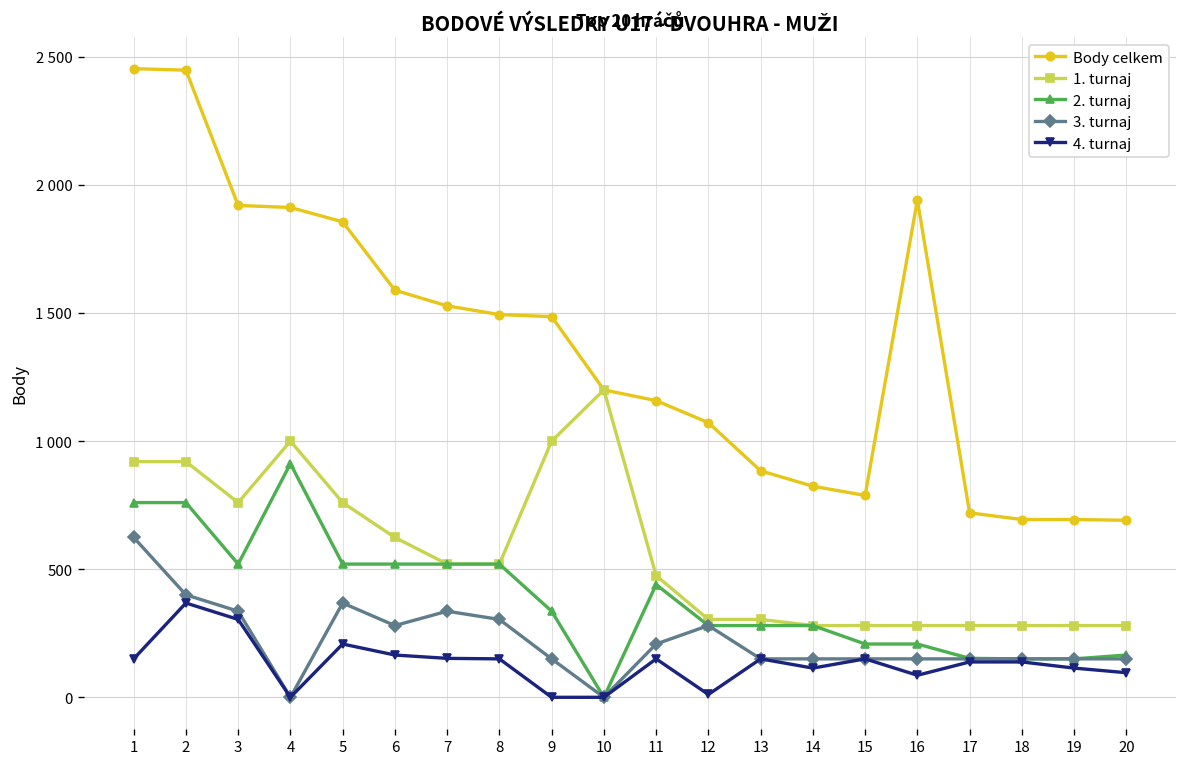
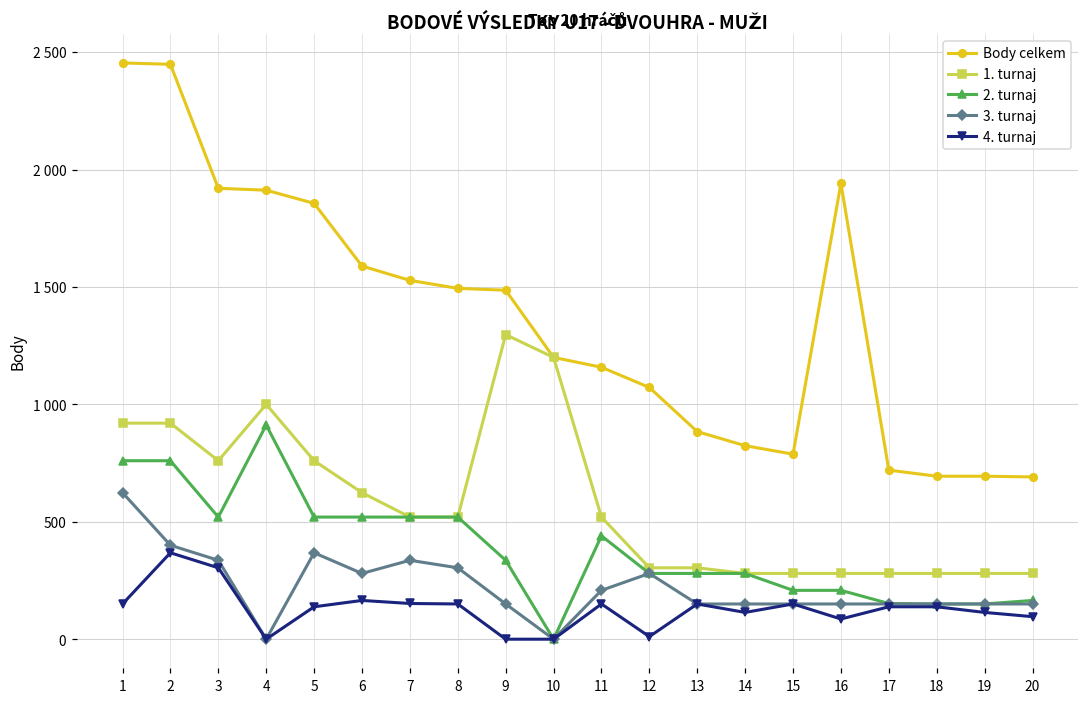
  {
    "Body celkem": {
      "1": 2450,
      "2": 2450,
      "3": 1920,
      "4": 1910,
      "5": 1860,
      "6": 1590,
      "7": 1530,
      "8": 1490,
      "9": 1490,
      "11": 1160,
      "12": 1070,
      "13": 880,
      "14": 820,
      "15": 790,
      "16": 1940,
      "17": 720,
      "18": 690,
      "19": 690,
      "20": 690
    },
    "1. turnaj": {
      "1": 920,
      "2": 920,
      "3": 760,
      "4": 1000,
      "5": 760,
      "6": 620,
-     "9": 1000,
-     "11": 480,
+     "9": 1300,
+     "11": 520,
      "12": 300,
      "13": 300,
      "15": 280,
      "16": 280,
      "17": 280,
      "18": 280,
      "19": 280,
      "20": 280
    },
    "2. turnaj": {
      "1": 760,
      "2": 760,
      "3": 520,
      "4": 910,
      "5": 520,
      "6": 520,
      "9": 340,
      "11": 440,
      "13": 280,
      "15": 210,
      "16": 210,
      "20": 170
    },
    "3. turnaj": {
      "1": 620,
      "2": 400,
      "3": 340,
      "5": 370,
      "6": 280,
      "7": 340,
      "8": 300,
      "9": 150,
      "11": 210,
      "14": 150,
      "16": 150,
      "20": 150
    },
    "4. turnaj": {
      "1": 150,
      "2": 370,
      "3": 300,
-     "5": 210,
+     "5": 140,
      "6": 170,
      "7": 150,
      "8": 150,
      "9": 0,
      "11": 150,
      "12": 10,
      "14": 110,
      "16": 90,
      "17": 140,
      "18": 140,
      "19": 110,
      "20": 100
    }
  }
